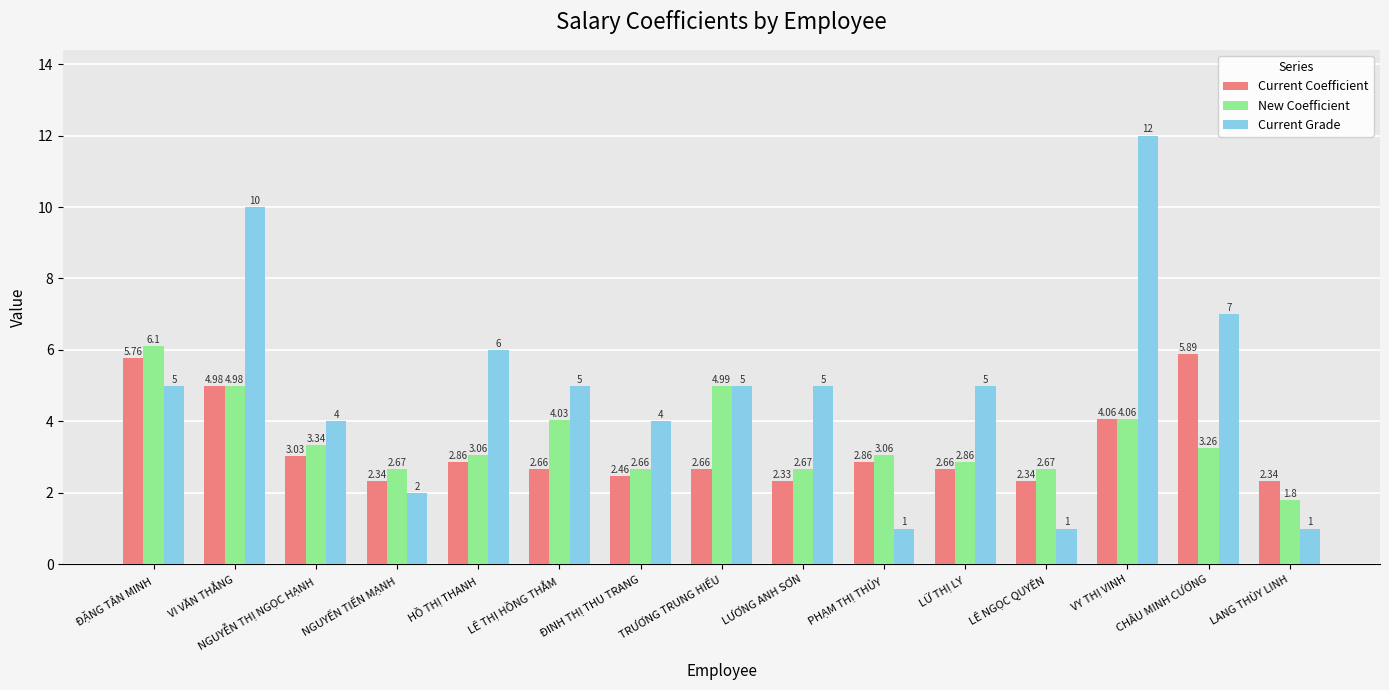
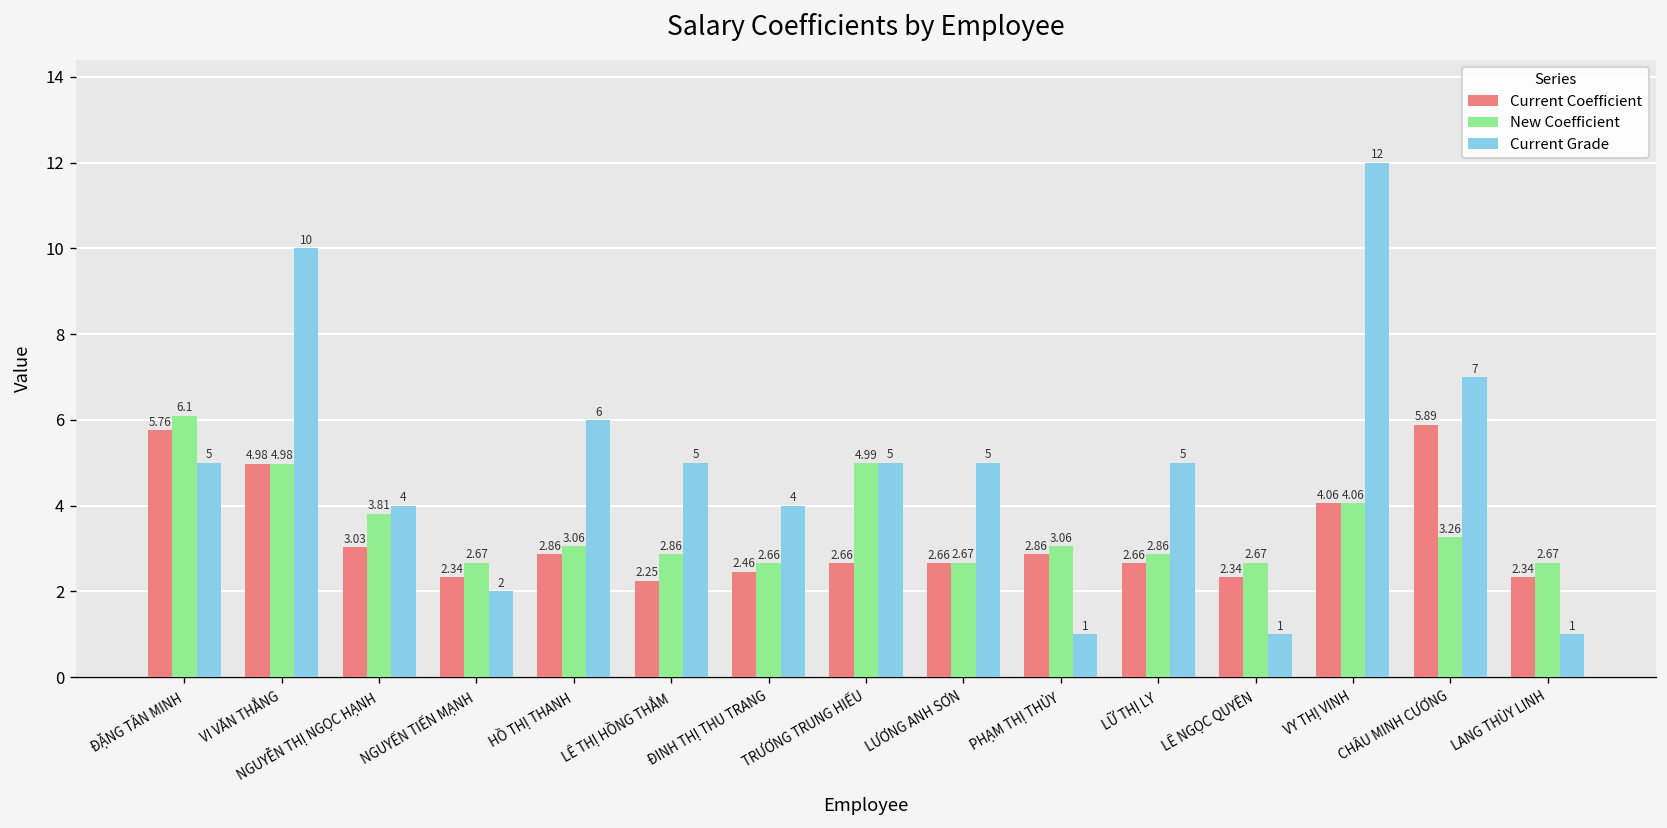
  {
    "Current Coefficient": {
      "ĐẶNG TÂN MINH": 5.76,
      "VI VĂN THẮNG": 4.98,
      "NGUYỄN THỊ NGỌC HẠNH": 3.03,
      "NGUYẾN TIẾN MẠNH": 2.34,
      "HỒ THỊ THANH": 2.86,
-     "LÊ THỊ HỒNG THẮM": 2.66,
+     "LÊ THỊ HỒNG THẮM": 2.25,
      "ĐINH THỊ THU TRANG": 2.46,
      "TRƯƠNG TRUNG HIẾU": 2.66,
-     "LƯƠNG ANH SƠN": 2.33,
+     "LƯƠNG ANH SƠN": 2.66,
      "PHẠM THỊ THỦY": 2.86,
      "LỮ THỊ LY": 2.66,
      "LÊ NGỌC QUYÊN": 2.34,
      "VY THỊ VINH": 4.06,
      "CHÂU MINH CƯƠNG": 5.89,
      "LANG THÙY LINH": 2.34
    },
    "New Coefficient": {
      "ĐẶNG TÂN MINH": 6.1,
      "VI VĂN THẮNG": 4.98,
-     "NGUYỄN THỊ NGỌC HẠNH": 3.34,
+     "NGUYỄN THỊ NGỌC HẠNH": 3.81,
      "NGUYẾN TIẾN MẠNH": 2.67,
      "HỒ THỊ THANH": 3.06,
-     "LÊ THỊ HỒNG THẮM": 4.03,
+     "LÊ THỊ HỒNG THẮM": 2.86,
      "ĐINH THỊ THU TRANG": 2.66,
      "TRƯƠNG TRUNG HIẾU": 4.99,
      "LƯƠNG ANH SƠN": 2.67,
      "PHẠM THỊ THỦY": 3.06,
      "LỮ THỊ LY": 2.86,
      "LÊ NGỌC QUYÊN": 2.67,
      "VY THỊ VINH": 4.06,
      "CHÂU MINH CƯƠNG": 3.26,
-     "LANG THÙY LINH": 1.8
+     "LANG THÙY LINH": 2.67
    },
    "Current Grade": {
      "ĐẶNG TÂN MINH": 5,
      "VI VĂN THẮNG": 10,
      "NGUYỄN THỊ NGỌC HẠNH": 4,
      "NGUYẾN TIẾN MẠNH": 2,
      "HỒ THỊ THANH": 6,
      "LÊ THỊ HỒNG THẮM": 5,
      "ĐINH THỊ THU TRANG": 4,
      "TRƯƠNG TRUNG HIẾU": 5,
      "LƯƠNG ANH SƠN": 5,
      "PHẠM THỊ THỦY": 1,
      "LỮ THỊ LY": 5,
      "LÊ NGỌC QUYÊN": 1,
      "VY THỊ VINH": 12,
      "CHÂU MINH CƯƠNG": 7,
      "LANG THÙY LINH": 1
    }
  }
